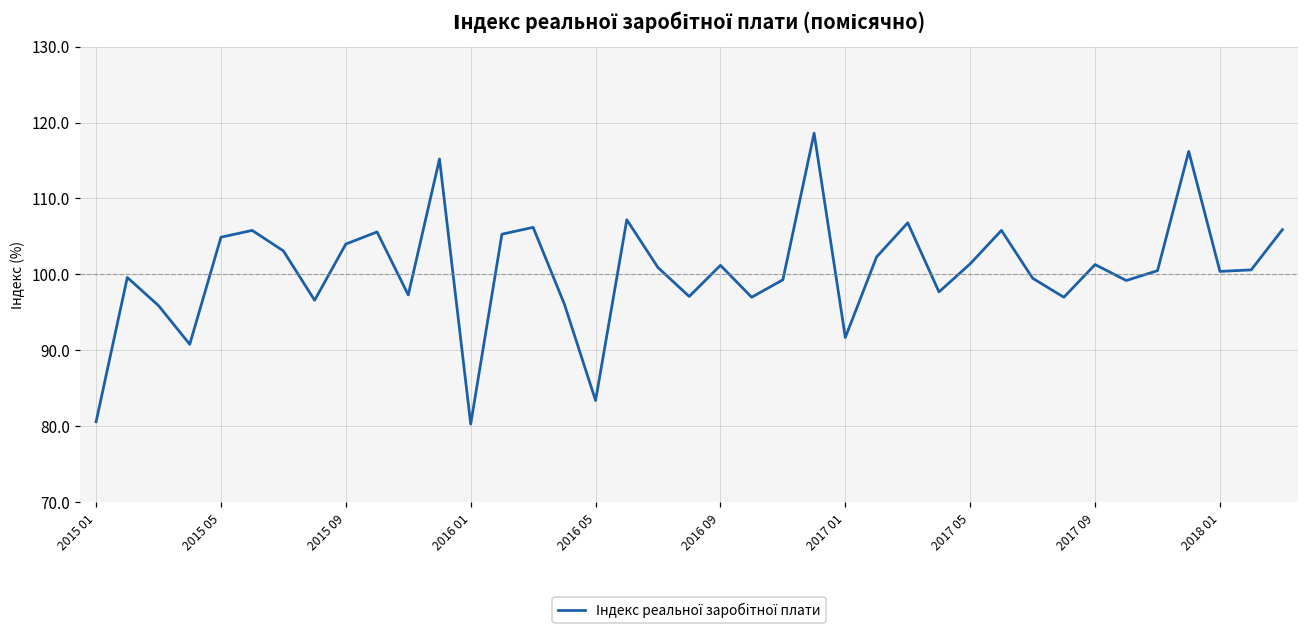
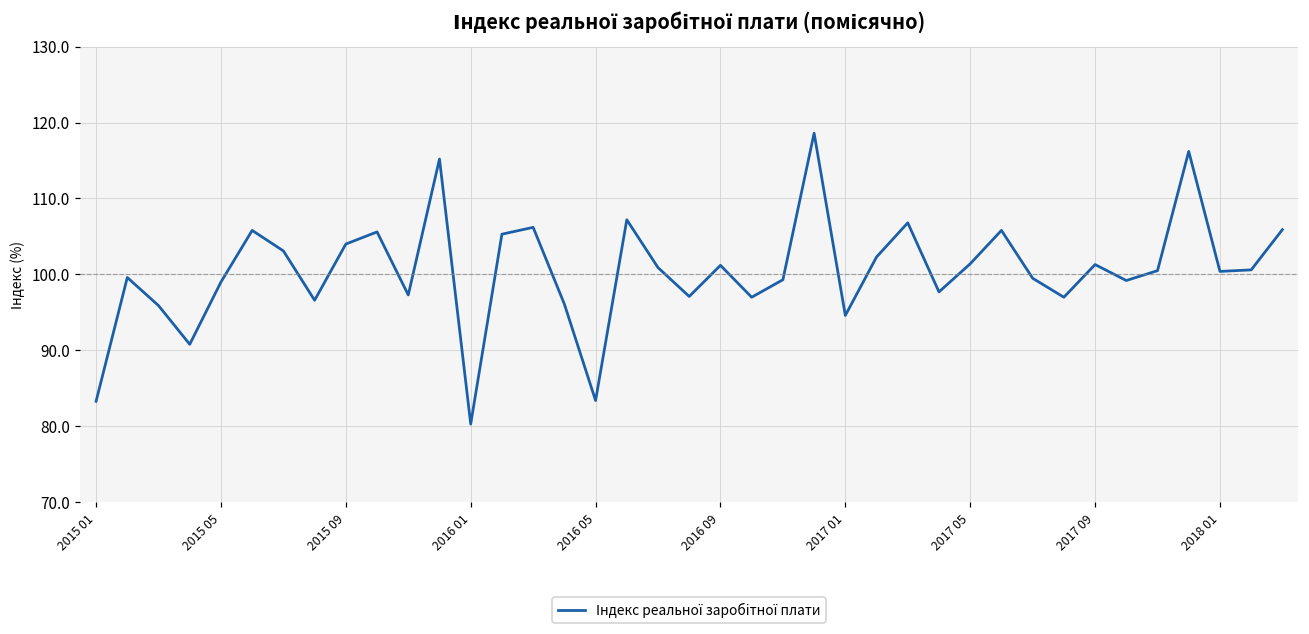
  {
-   "2015 01": 81,
-   "2015 05": 105,
+   "2015 01": 83,
+   "2015 05": 99,
    "2015 09": 104,
    "2016 01": 80,
    "2016 05": 83,
    "2016 09": 101,
-   "2017 01": 92,
+   "2017 01": 95,
    "2017 05": 101,
    "2017 09": 101,
    "2018 01": 100
  }
